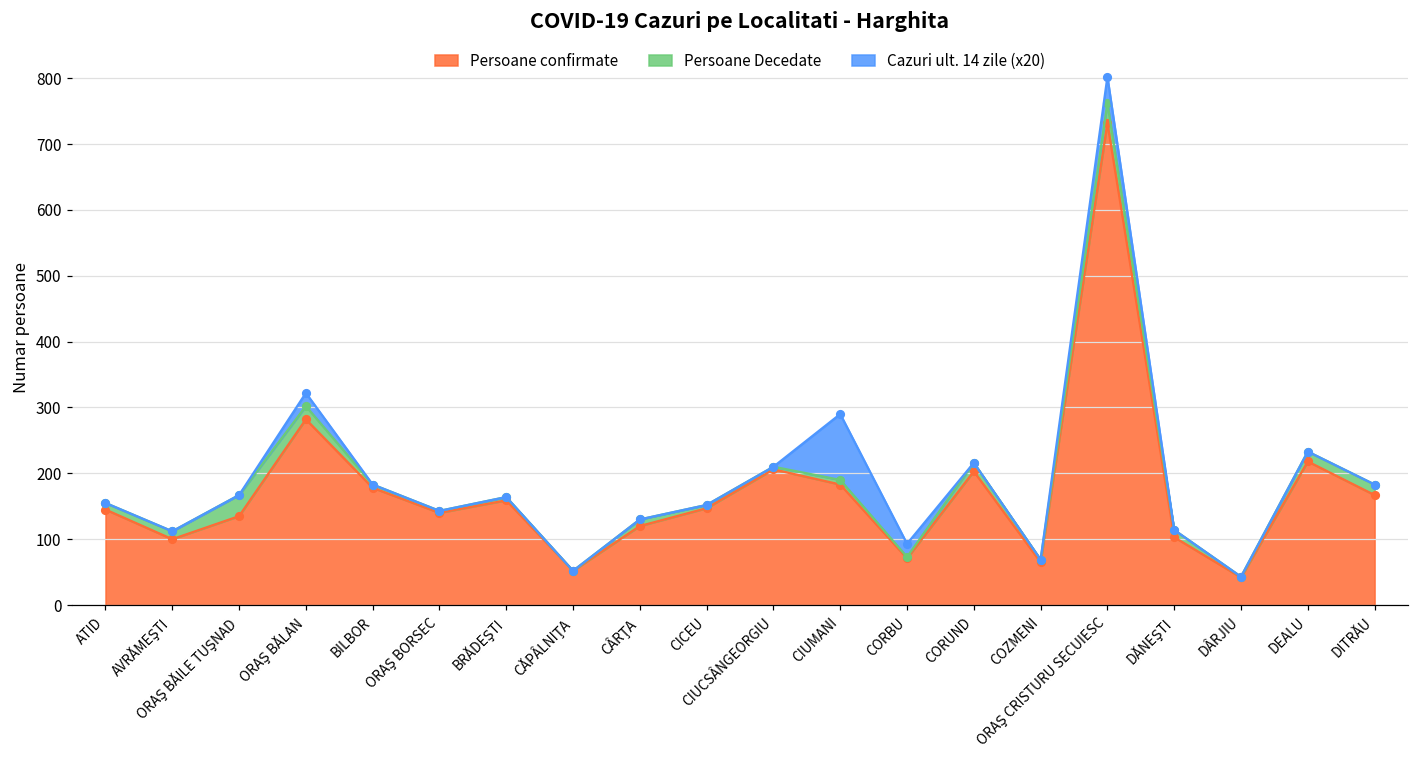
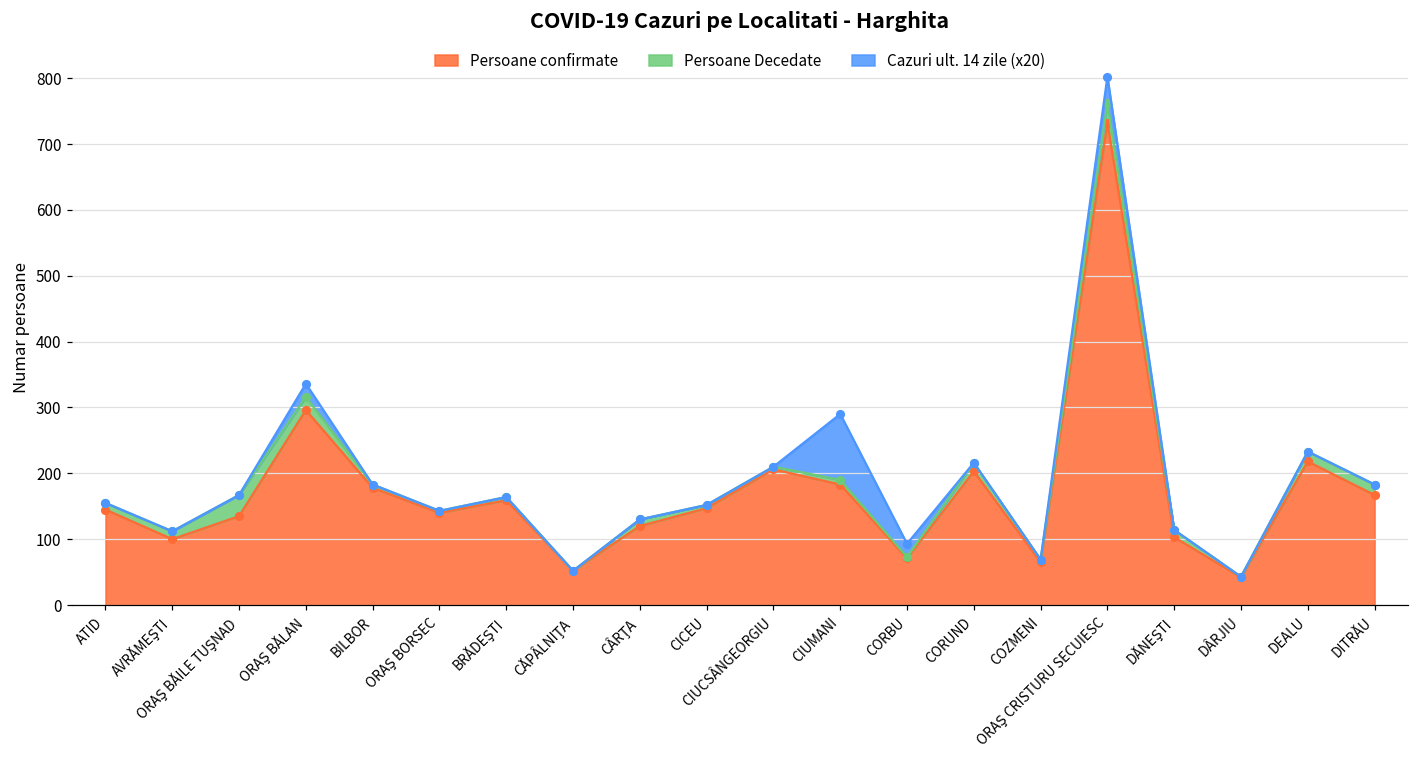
  {
    "Persoane confirmate": {
      "ATID": 150,
      "AVRĂMEŞTI": 100,
      "ORAŞ BĂILE TUŞNAD": 140,
-     "ORAŞ BĂLAN": 280,
+     "ORAŞ BĂLAN": 300,
      "BILBOR": 180,
      "BRĂDEŞTI": 160,
      "CÂRŢA": 120,
      "CICEU": 150,
      "CIUMANI": 180,
      "CORUND": 200,
      "ORAŞ CRISTURU SECUIESC": 730,
      "DĂNEŞTI": 100,
      "DEALU": 220,
      "DITRĂU": 170
    },
    "Persoane Decedate": {
      "ORAŞ BĂLAN": 20,
      "CIUMANI": 10,
      "ORAŞ CRISTURU SECUIESC": 30
    },
    "Cazuri ult. 14 zile (x20)": {
      "ORAŞ BĂLAN": 20,
      "CIUMANI": 100,
      "CORBU": 20,
      "ORAŞ CRISTURU SECUIESC": 40
    }
  }
